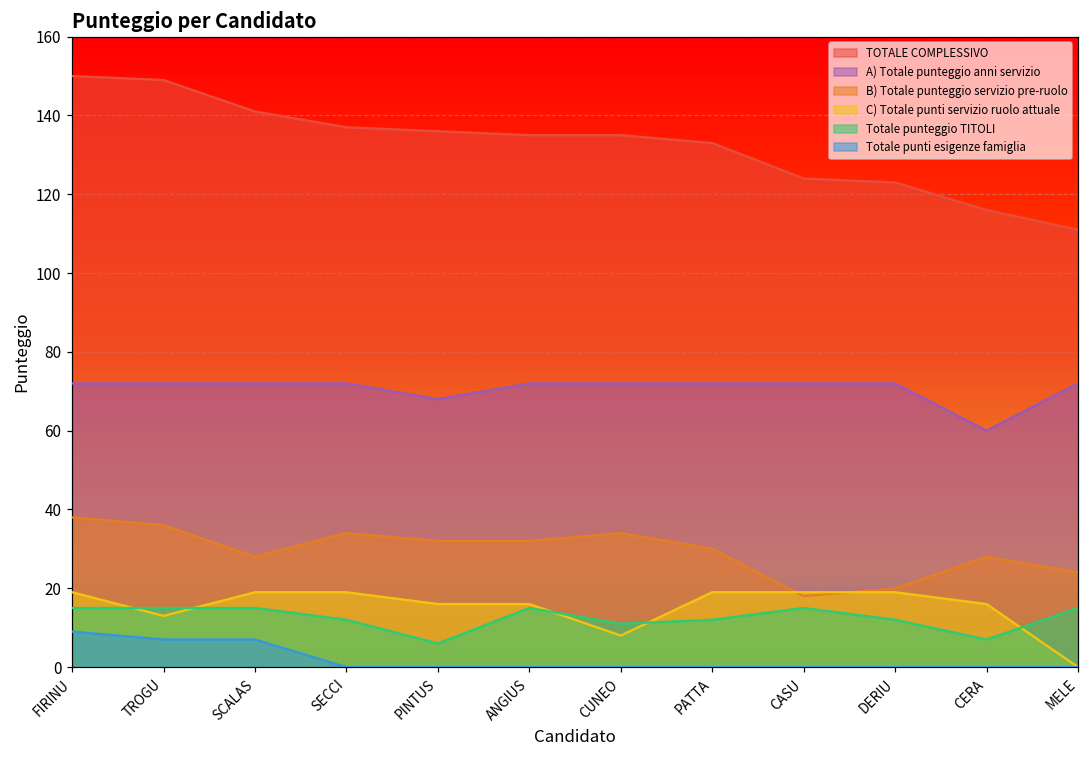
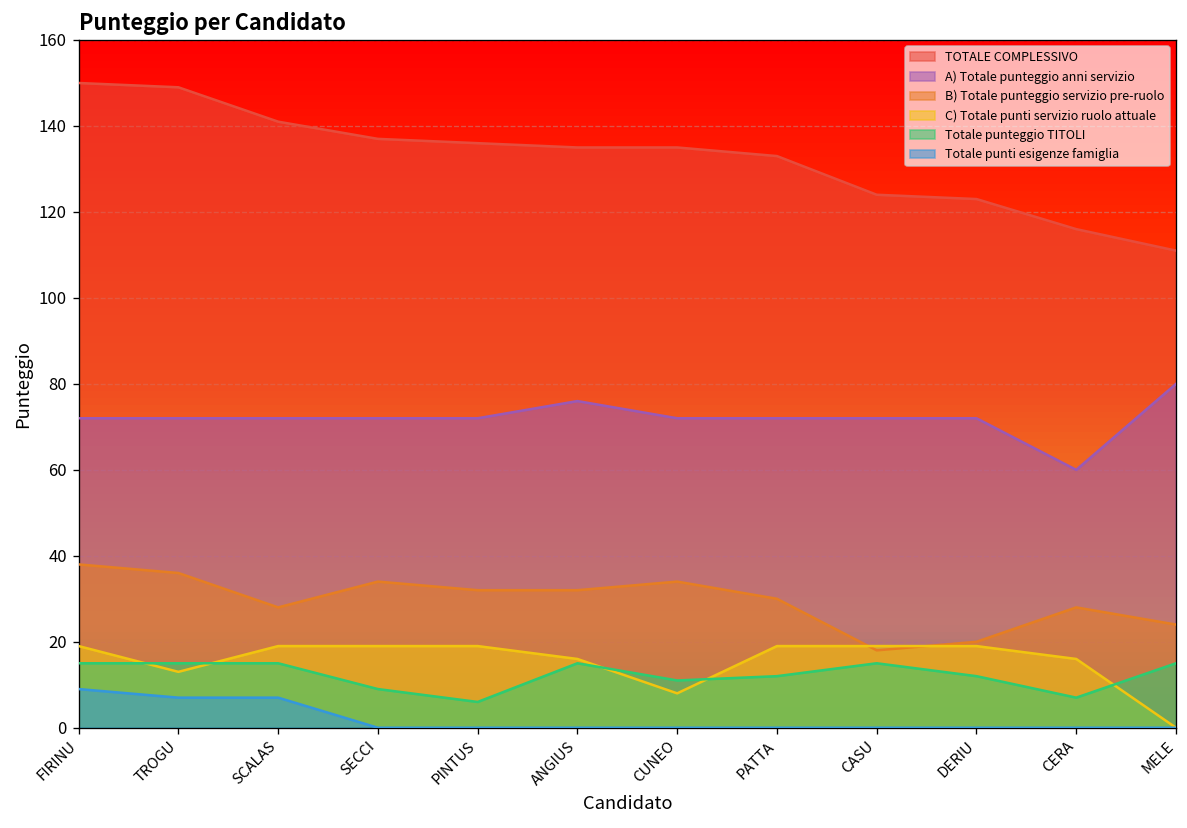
  {
    "A) Totale punteggio anni servizio": {
      "FIRINU": 72,
      "TROGU": 72,
      "SCALAS": 72,
      "SECCI": 72,
-     "PINTUS": 68,
-     "ANGIUS": 72,
+     "PINTUS": 72,
+     "ANGIUS": 76,
      "CUNEO": 72,
      "PATTA": 72,
      "CASU": 72,
      "DERIU": 72,
      "CERA": 60,
-     "MELE": 72
+     "MELE": 80
    },
    "C) Totale punti servizio ruolo attuale": {
      "FIRINU": 19,
      "TROGU": 13,
      "SCALAS": 19,
      "SECCI": 19,
-     "PINTUS": 16,
+     "PINTUS": 19,
      "ANGIUS": 16,
      "CUNEO": 8,
      "PATTA": 19,
      "CASU": 19,
      "DERIU": 19,
      "CERA": 16
    },
    "Totale punteggio TITOLI": {
      "FIRINU": 15,
      "TROGU": 15,
      "SCALAS": 15,
-     "SECCI": 12,
+     "SECCI": 9,
      "PINTUS": 6,
      "ANGIUS": 15,
      "CUNEO": 11,
      "PATTA": 12,
      "CASU": 15,
      "DERIU": 12,
      "CERA": 7,
      "MELE": 15
    },
    "Totale punti esigenze famiglia": {
      "FIRINU": 9,
      "TROGU": 7,
      "SCALAS": 7,
      "SECCI": 0,
      "PINTUS": 0,
      "ANGIUS": 0,
      "CUNEO": 0,
      "PATTA": 0,
      "CASU": 0,
      "DERIU": 0,
      "CERA": 0
    }
  }
